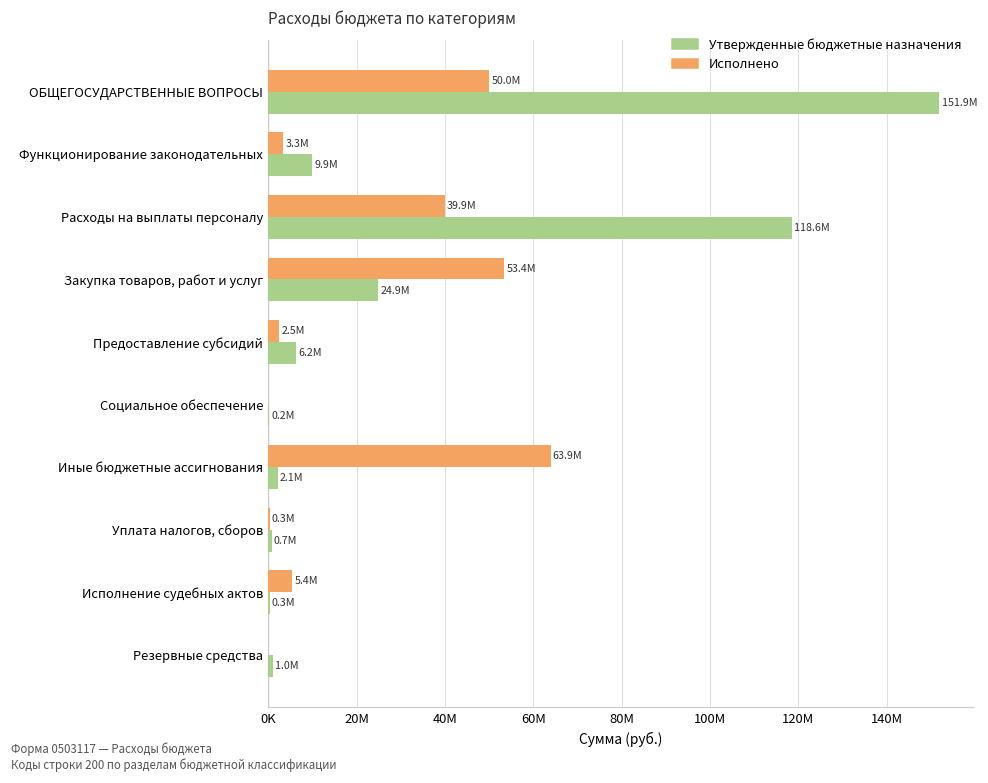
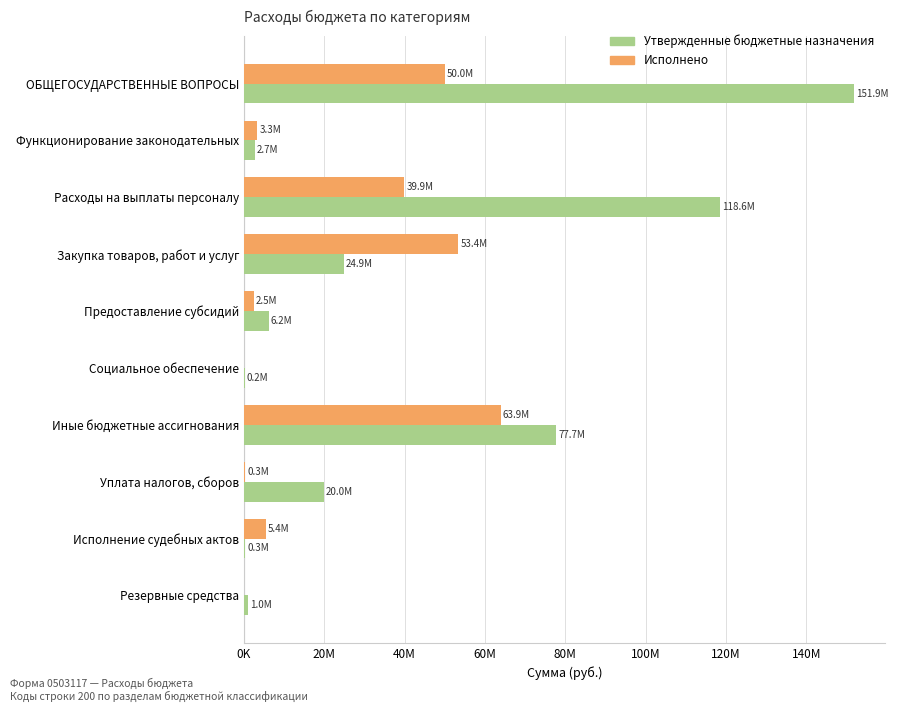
  {
    "Утвержденные бюджетные назначения": {
      "ОБЩЕГОСУДАРСТВЕННЫЕ ВОПРОСЫ": "151.9M",
-     "Функционирование законодательных": "9.9M",
+     "Функционирование законодательных": "2.7M",
      "Расходы на выплаты персоналу": "118.6M",
      "Закупка товаров, работ и услуг": "24.9M",
      "Предоставление субсидий": "6.2M",
      "Социальное обеспечение": "0.2M",
-     "Иные бюджетные ассигнования": "2.1M",
-     "Уплата налогов, сборов": "0.7M",
+     "Иные бюджетные ассигнования": "77.7M",
+     "Уплата налогов, сборов": "20.0M",
      "Исполнение судебных актов": "0.3M",
      "Резервные средства": "1.0M"
    },
    "Исполнено": {
      "ОБЩЕГОСУДАРСТВЕННЫЕ ВОПРОСЫ": "50.0M",
      "Функционирование законодательных": "3.3M",
      "Расходы на выплаты персоналу": "39.9M",
      "Закупка товаров, работ и услуг": "53.4M",
      "Предоставление субсидий": "2.5M",
      "Иные бюджетные ассигнования": "63.9M",
      "Уплата налогов, сборов": "0.3M",
      "Исполнение судебных актов": "5.4M"
    }
  }
